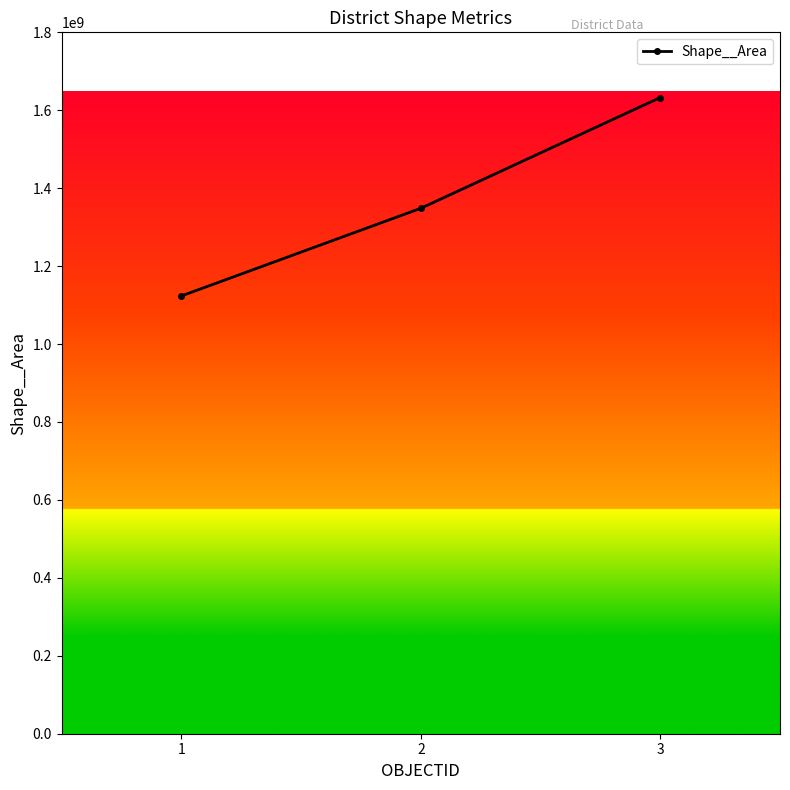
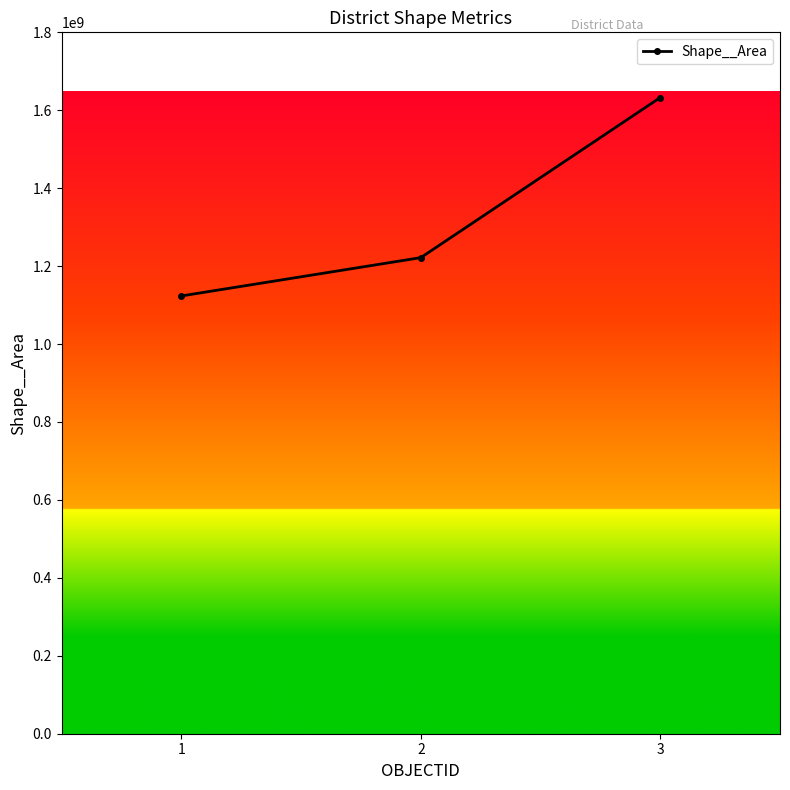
  {
    "1": 1120000000,
-   "2": 1350000000,
+   "2": 1220000000,
    "3": 1630000000
  }
